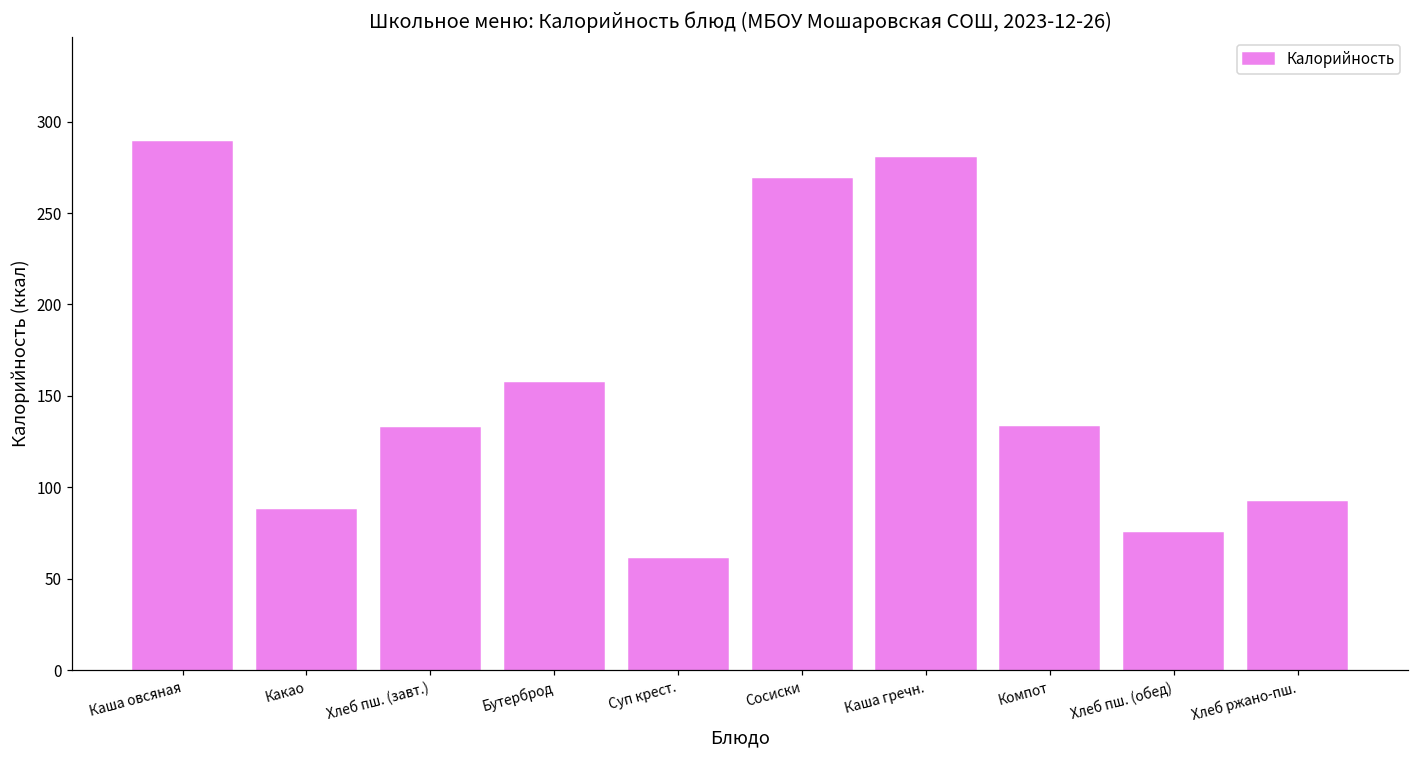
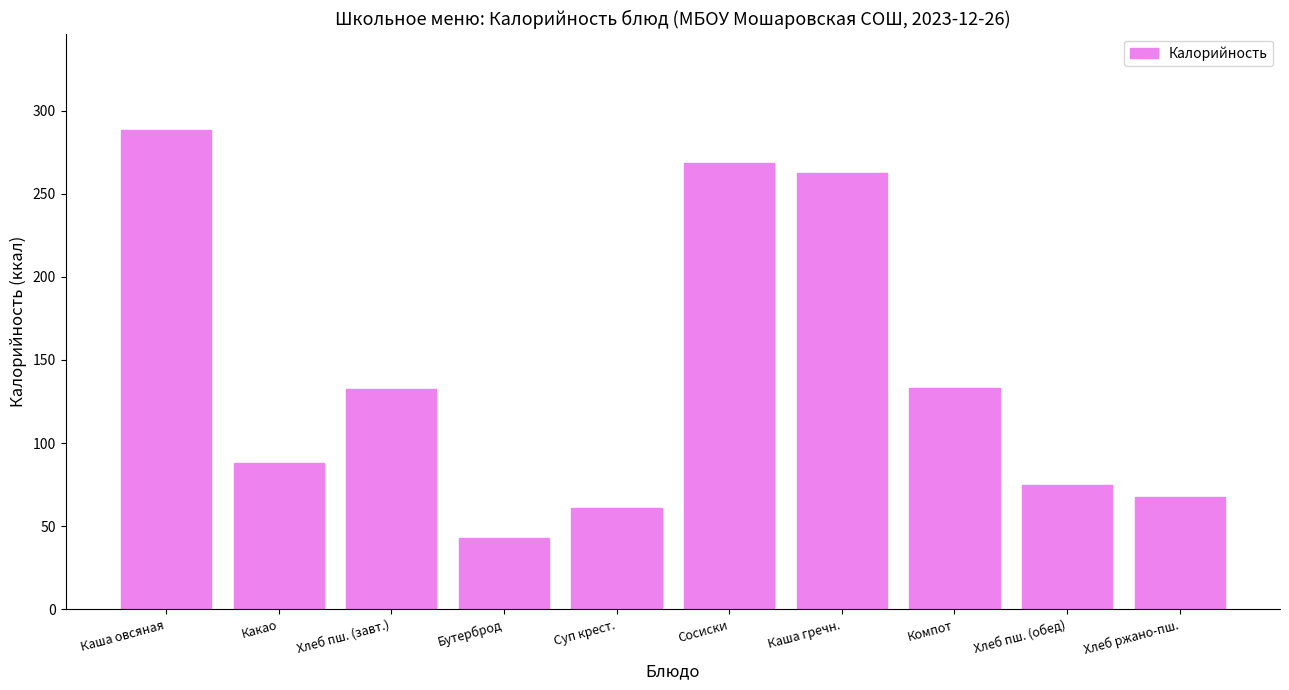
  {
    "Каша овсяная": 289,
    "Какао": 88,
    "Хлеб пш. (завт.)": 132,
-   "Бутерброд": 157,
+   "Бутерброд": 43,
    "Суп крест.": 61,
    "Сосиски": 268,
-   "Каша гречн.": 280,
+   "Каша гречн.": 263,
    "Компот": 133,
    "Хлеб пш. (обед)": 75,
-   "Хлеб ржано-пш.": 92
+   "Хлеб ржано-пш.": 67
  }
